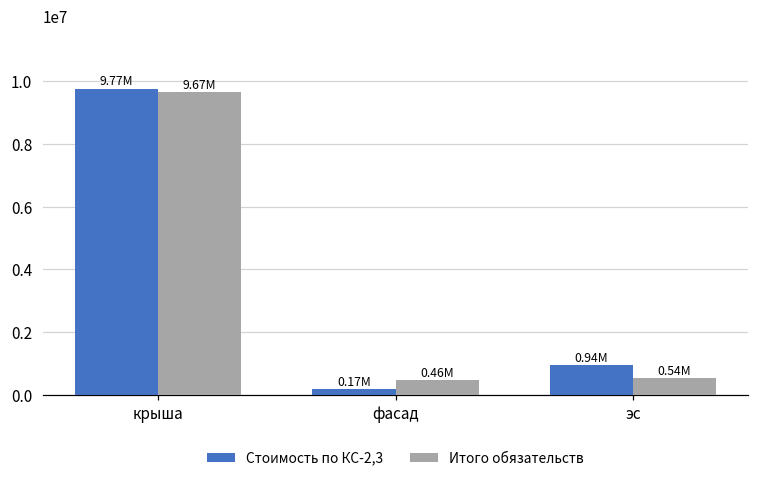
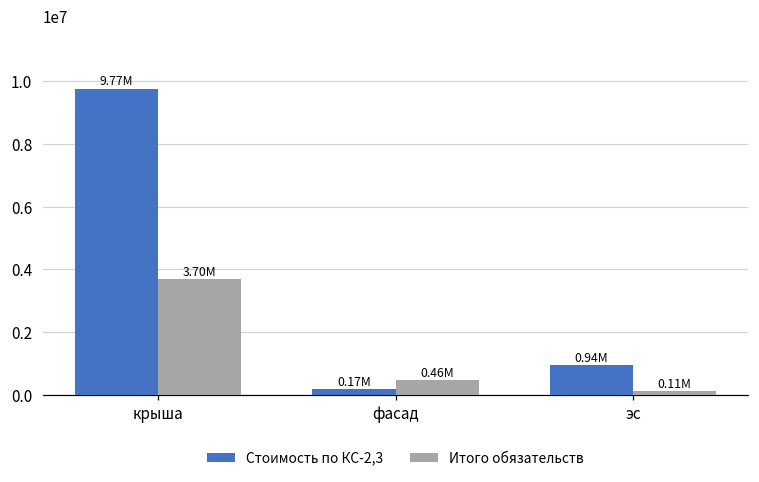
  {
    "Стоимость по КС-2,3": {
      "крыша": "9.77M",
      "фасад": "0.17M",
      "эс": "0.94M"
    },
    "Итого обязательств": {
-     "крыша": "9.67M",
+     "крыша": "3.70M",
      "фасад": "0.46M",
-     "эс": "0.54M"
+     "эс": "0.11M"
    }
  }
